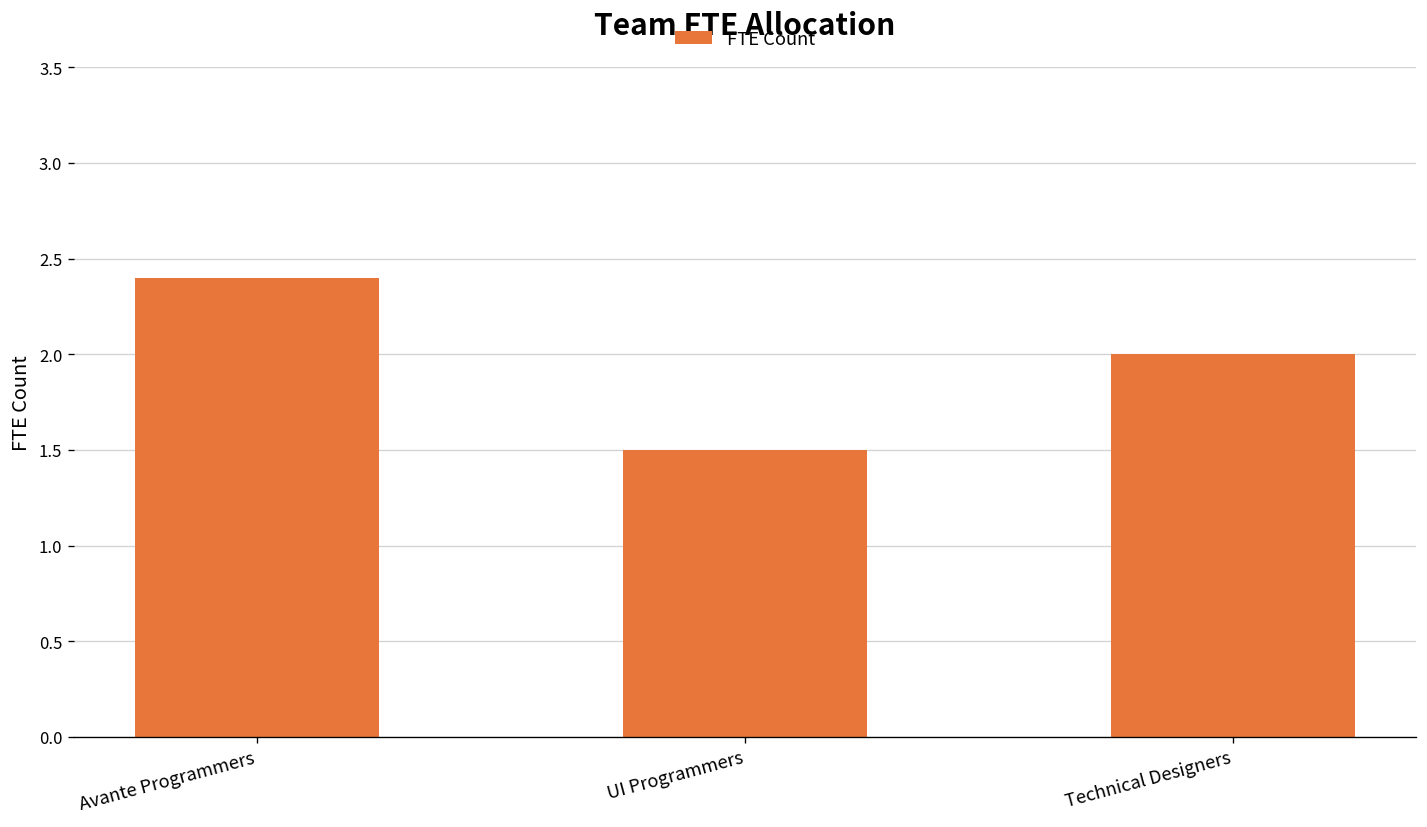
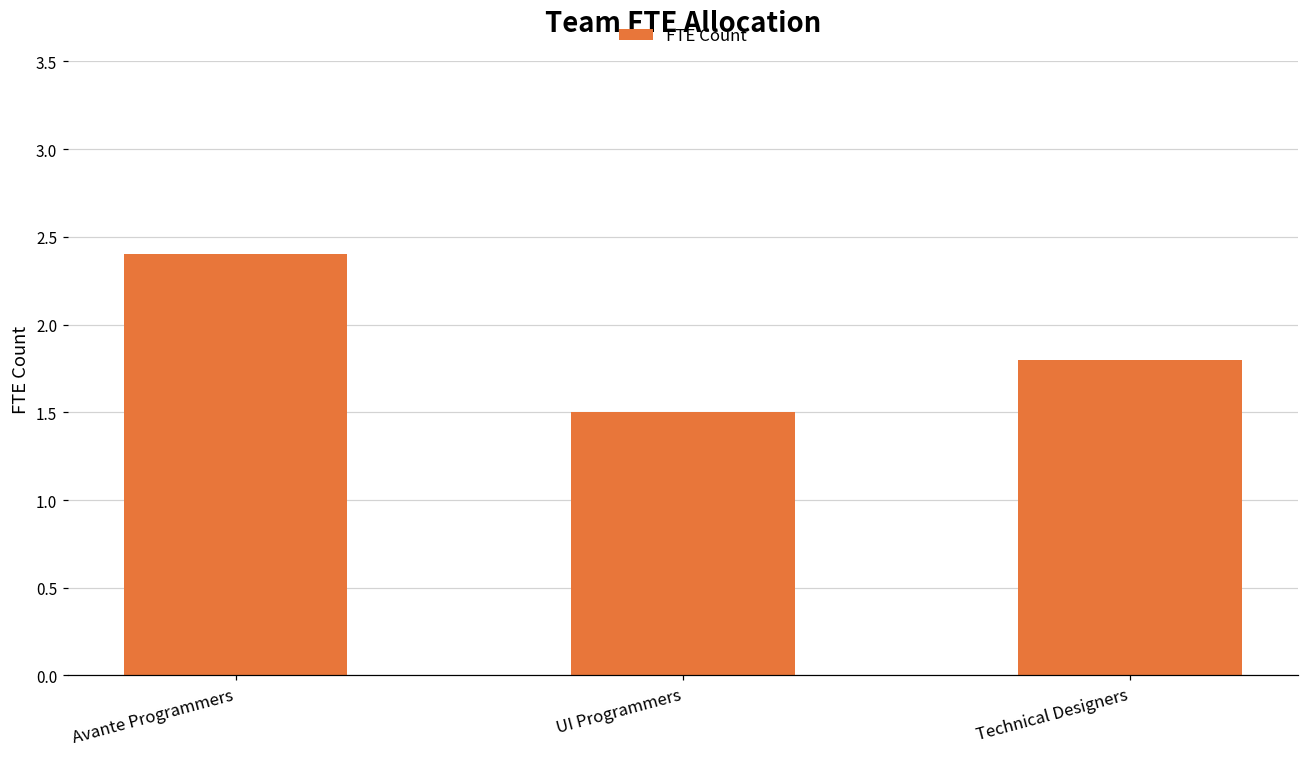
  {
    "Avante Programmers": 2.4,
    "UI Programmers": 1.5,
-   "Technical Designers": 2.0
+   "Technical Designers": 1.8
  }
